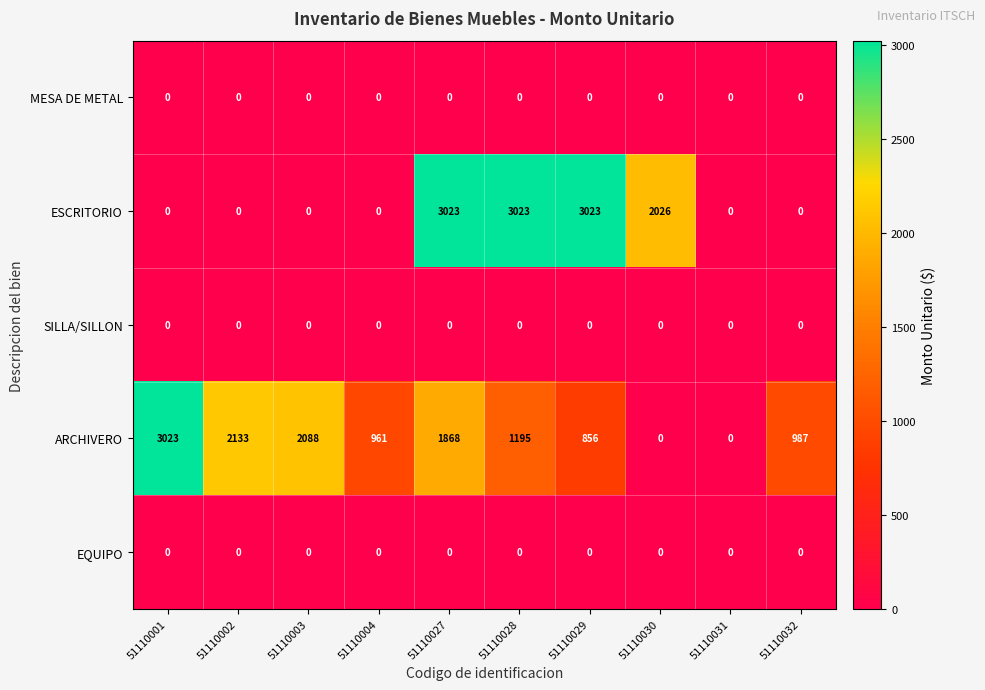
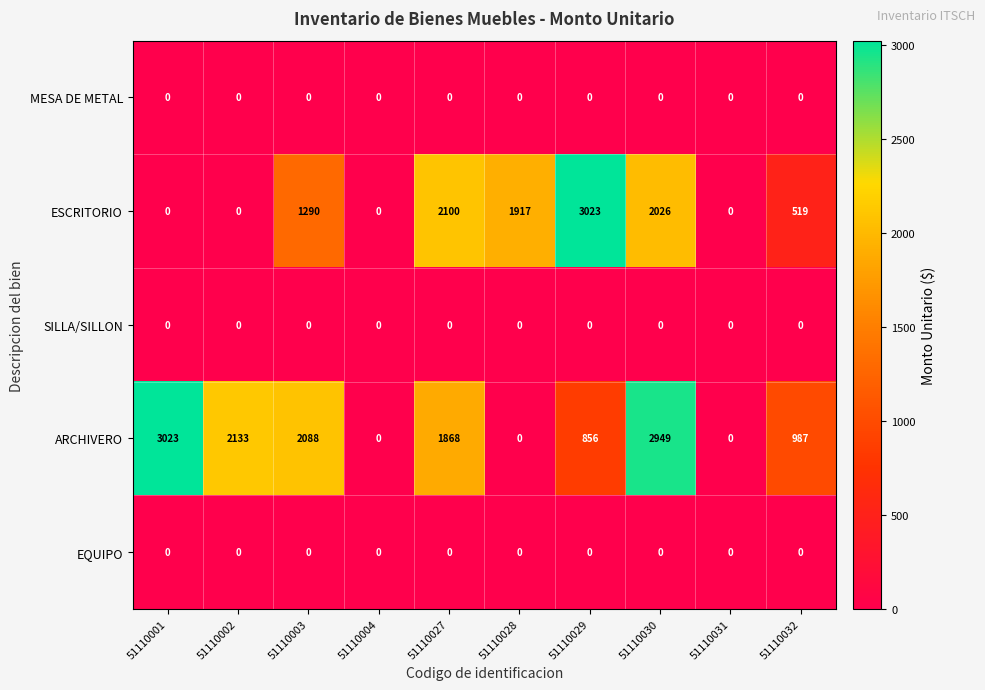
  {
    "MESA DE METAL": {
      "51110001": 0,
      "51110002": 0,
      "51110003": 0,
      "51110004": 0,
      "51110027": 0,
      "51110028": 0,
      "51110029": 0,
      "51110030": 0,
      "51110031": 0,
      "51110032": 0
    },
    "ESCRITORIO": {
      "51110001": 0,
      "51110002": 0,
-     "51110003": 0,
+     "51110003": 1290,
      "51110004": 0,
-     "51110027": 3023,
-     "51110028": 3023,
+     "51110027": 2100,
+     "51110028": 1917,
      "51110029": 3023,
      "51110030": 2026,
      "51110031": 0,
-     "51110032": 0
+     "51110032": 519
    },
    "SILLA/SILLON": {
      "51110001": 0,
      "51110002": 0,
      "51110003": 0,
      "51110004": 0,
      "51110027": 0,
      "51110028": 0,
      "51110029": 0,
      "51110030": 0,
      "51110031": 0,
      "51110032": 0
    },
    "ARCHIVERO": {
      "51110001": 3023,
      "51110002": 2133,
      "51110003": 2088,
-     "51110004": 961,
+     "51110004": 0,
      "51110027": 1868,
-     "51110028": 1195,
+     "51110028": 0,
      "51110029": 856,
-     "51110030": 0,
+     "51110030": 2949,
      "51110031": 0,
      "51110032": 987
    },
    "EQUIPO": {
      "51110001": 0,
      "51110002": 0,
      "51110003": 0,
      "51110004": 0,
      "51110027": 0,
      "51110028": 0,
      "51110029": 0,
      "51110030": 0,
      "51110031": 0,
      "51110032": 0
    }
  }
